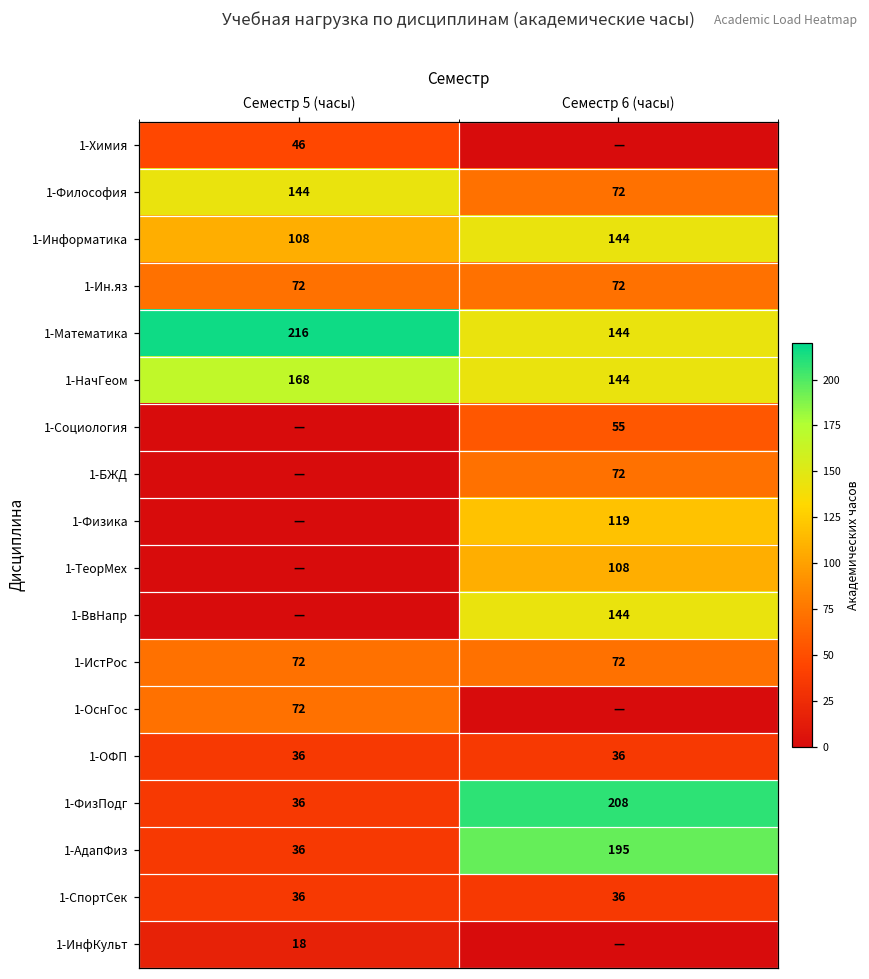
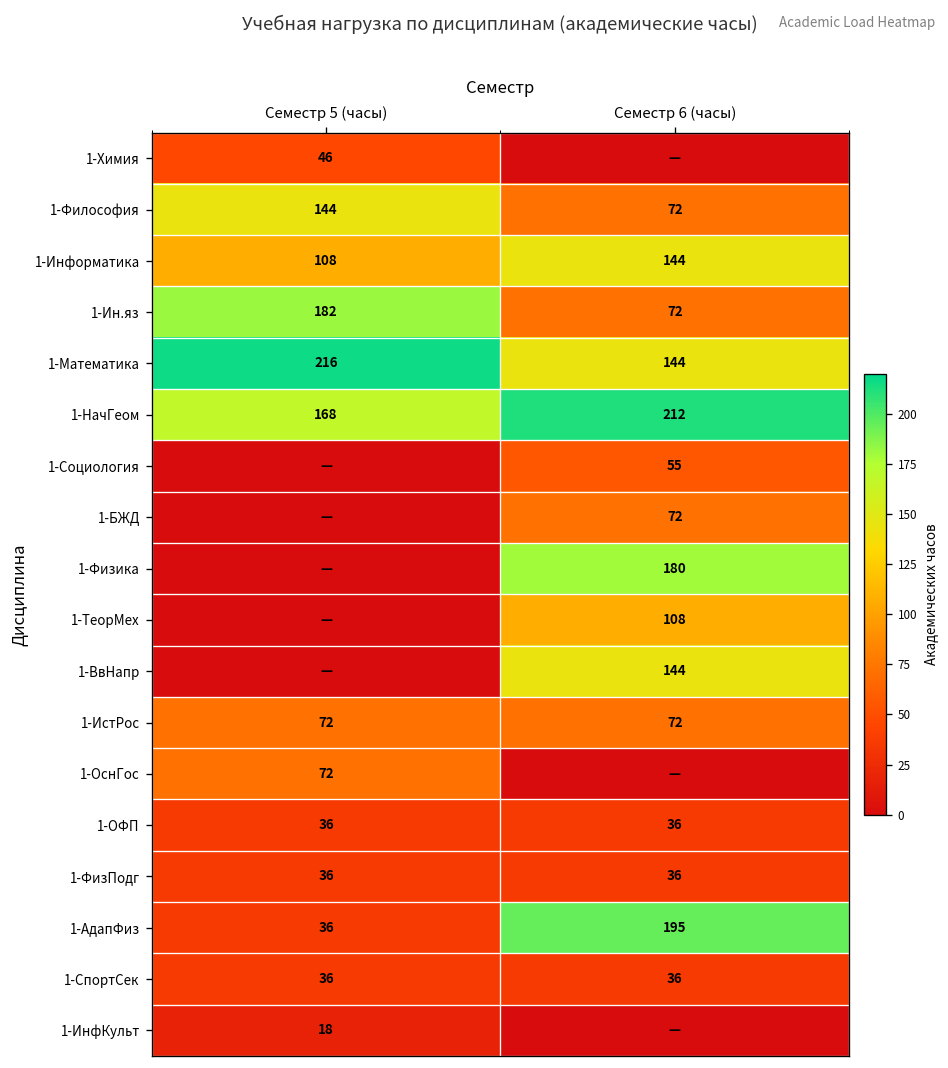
  {
    "1-Химия": {
      "Семестр 5 (часы)": 46
    },
    "1-Философия": {
      "Семестр 5 (часы)": 144,
      "Семестр 6 (часы)": 72
    },
    "1-Информатика": {
      "Семестр 5 (часы)": 108,
      "Семестр 6 (часы)": 144
    },
    "1-Ин.яз": {
-     "Семестр 5 (часы)": 72,
+     "Семестр 5 (часы)": 182,
      "Семестр 6 (часы)": 72
    },
    "1-Математика": {
      "Семестр 5 (часы)": 216,
      "Семестр 6 (часы)": 144
    },
    "1-НачГеом": {
      "Семестр 5 (часы)": 168,
-     "Семестр 6 (часы)": 144
+     "Семестр 6 (часы)": 212
    },
    "1-Социология": {
      "Семестр 6 (часы)": 55
    },
    "1-БЖД": {
      "Семестр 6 (часы)": 72
    },
    "1-Физика": {
-     "Семестр 6 (часы)": 119
+     "Семестр 6 (часы)": 180
    },
    "1-ТеорМех": {
      "Семестр 6 (часы)": 108
    },
    "1-ВвНапр": {
      "Семестр 6 (часы)": 144
    },
    "1-ИстРос": {
      "Семестр 5 (часы)": 72,
      "Семестр 6 (часы)": 72
    },
    "1-ОснГос": {
      "Семестр 5 (часы)": 72
    },
    "1-ОФП": {
      "Семестр 5 (часы)": 36,
      "Семестр 6 (часы)": 36
    },
    "1-ФизПодг": {
      "Семестр 5 (часы)": 36,
-     "Семестр 6 (часы)": 208
+     "Семестр 6 (часы)": 36
    },
    "1-АдапФиз": {
      "Семестр 5 (часы)": 36,
      "Семестр 6 (часы)": 195
    },
    "1-СпортСек": {
      "Семестр 5 (часы)": 36,
      "Семестр 6 (часы)": 36
    },
    "1-ИнфКульт": {
      "Семестр 5 (часы)": 18
    }
  }
